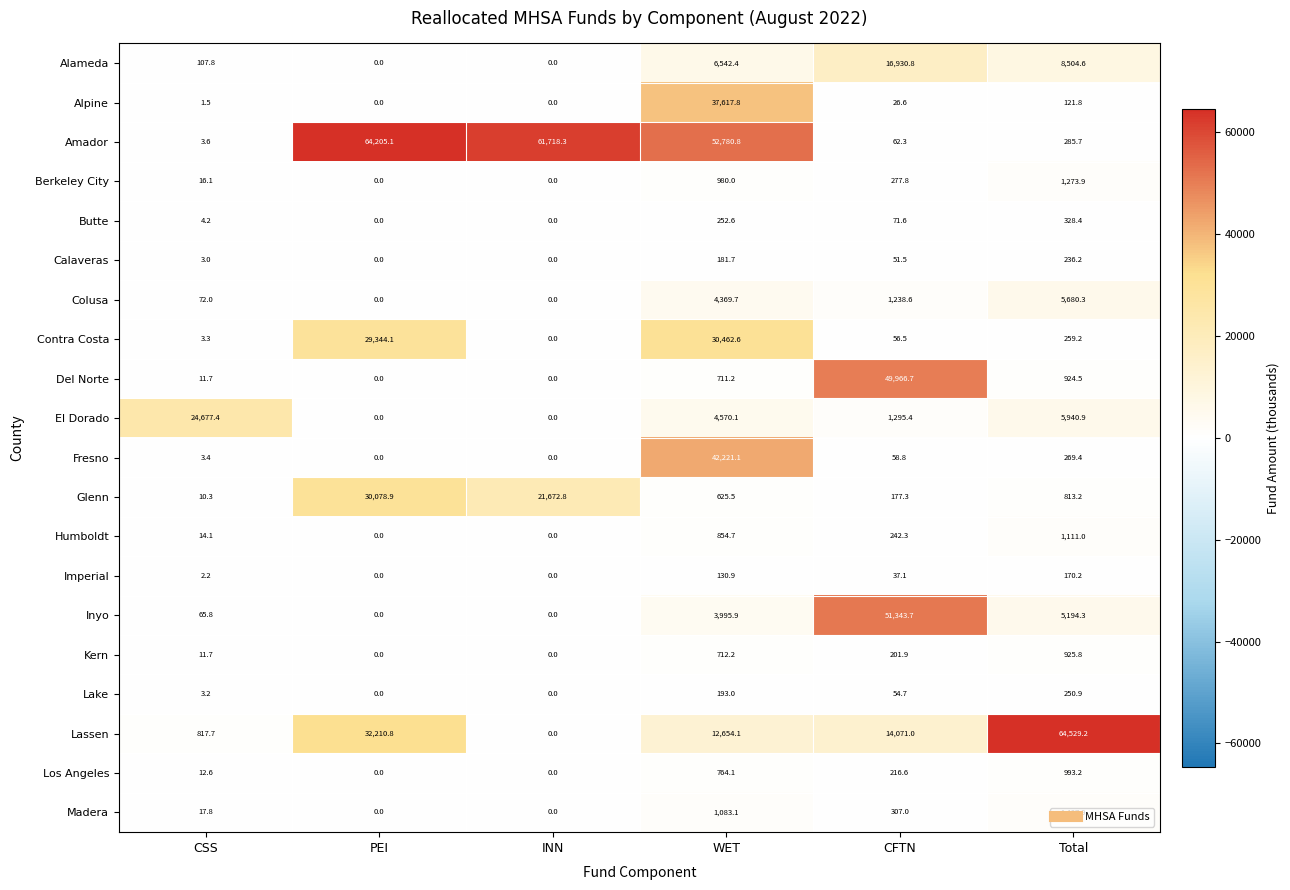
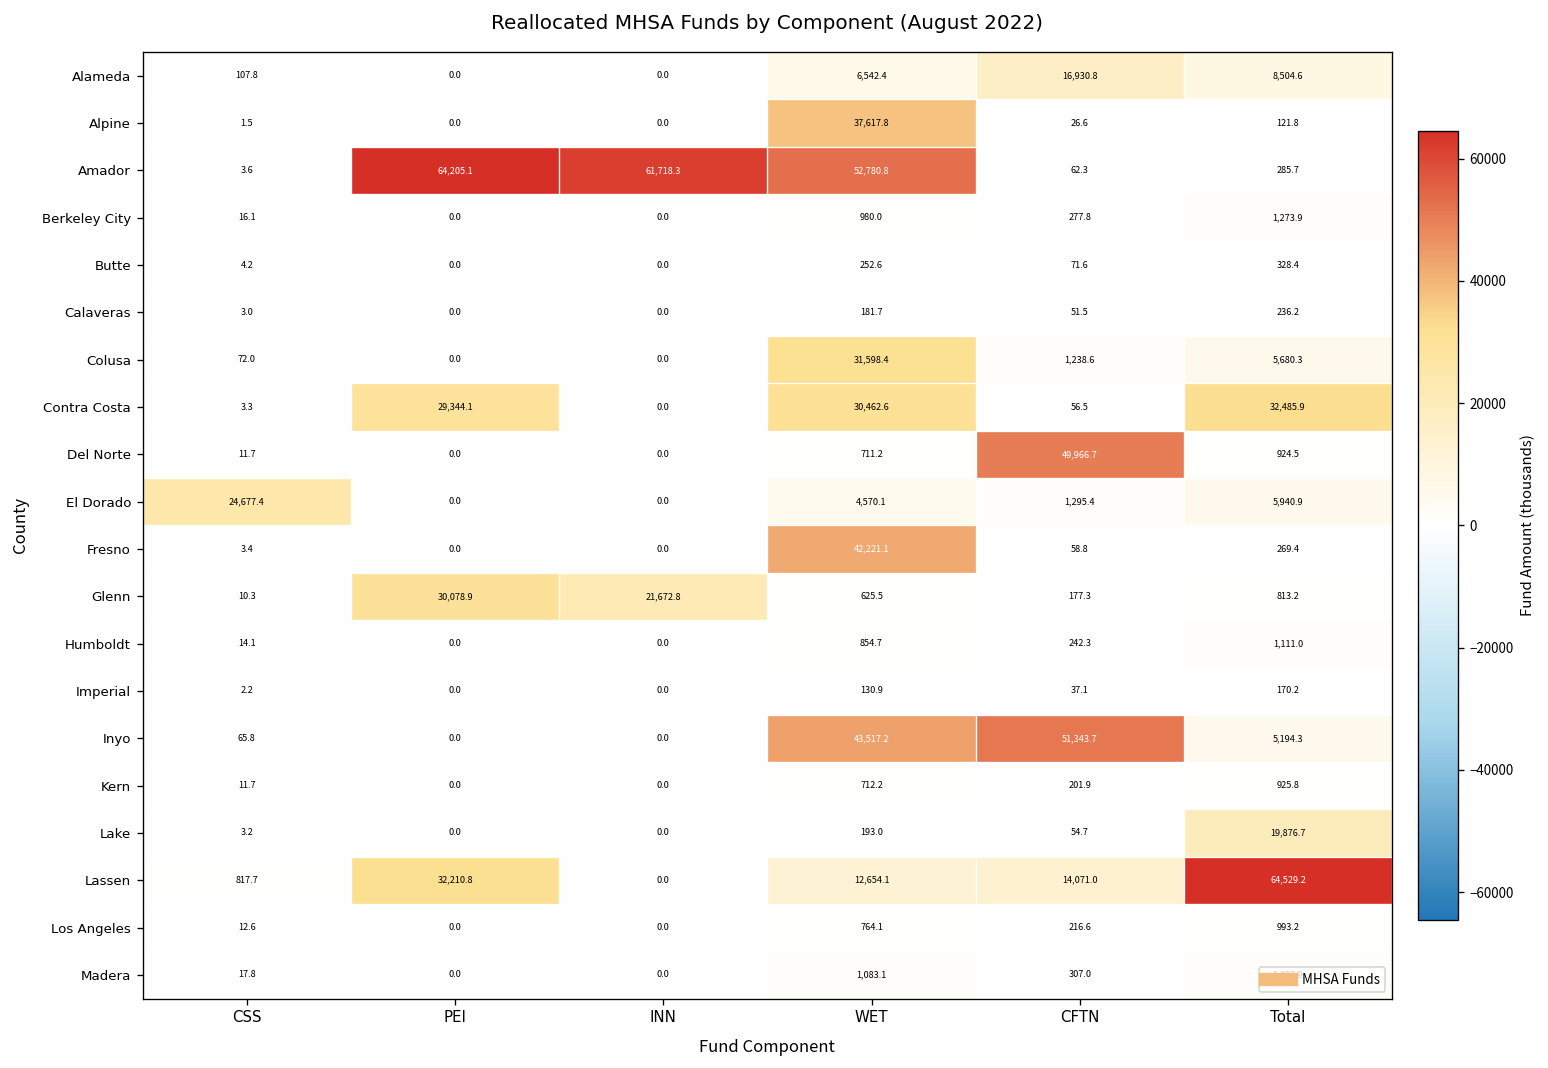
  {
    "Alameda": {
      "CSS": "107.8",
      "PEI": "0.0",
      "INN": "0.0",
      "WET": "6,542.4",
      "CFTN": "16,930.8",
      "Total": "8,504.6"
    },
    "Alpine": {
      "CSS": "1.5",
      "PEI": "0.0",
      "INN": "0.0",
      "WET": "37,617.8",
      "CFTN": "26.6",
      "Total": "121.8"
    },
    "Amador": {
      "CSS": "3.6",
      "PEI": "64,205.1",
      "INN": "61,718.3",
      "WET": "52,780.8",
      "CFTN": "62.3",
      "Total": "285.7"
    },
    "Berkeley City": {
      "CSS": "16.1",
      "PEI": "0.0",
      "INN": "0.0",
      "WET": "980.0",
      "CFTN": "277.8",
      "Total": "1,273.9"
    },
    "Butte": {
      "CSS": "4.2",
      "PEI": "0.0",
      "INN": "0.0",
      "WET": "252.6",
      "CFTN": "71.6",
      "Total": "328.4"
    },
    "Calaveras": {
      "CSS": "3.0",
      "PEI": "0.0",
      "INN": "0.0",
      "WET": "181.7",
      "CFTN": "51.5",
      "Total": "236.2"
    },
    "Colusa": {
      "CSS": "72.0",
      "PEI": "0.0",
      "INN": "0.0",
-     "WET": "4,369.7",
+     "WET": "31,598.4",
      "CFTN": "1,238.6",
      "Total": "5,680.3"
    },
    "Contra Costa": {
      "CSS": "3.3",
      "PEI": "29,344.1",
      "INN": "0.0",
      "WET": "30,462.6",
      "CFTN": "56.5",
-     "Total": "259.2"
+     "Total": "32,485.9"
    },
    "Del Norte": {
      "CSS": "11.7",
      "PEI": "0.0",
      "INN": "0.0",
      "WET": "711.2",
      "CFTN": "49,966.7",
      "Total": "924.5"
    },
    "El Dorado": {
      "CSS": "24,677.4",
      "PEI": "0.0",
      "INN": "0.0",
      "WET": "4,570.1",
      "CFTN": "1,295.4",
      "Total": "5,940.9"
    },
    "Fresno": {
      "CSS": "3.4",
      "PEI": "0.0",
      "INN": "0.0",
      "WET": "42,221.1",
      "CFTN": "58.8",
      "Total": "269.4"
    },
    "Glenn": {
      "CSS": "10.3",
      "PEI": "30,078.9",
      "INN": "21,672.8",
      "WET": "625.5",
      "CFTN": "177.3",
      "Total": "813.2"
    },
    "Humboldt": {
      "CSS": "14.1",
      "PEI": "0.0",
      "INN": "0.0",
      "WET": "854.7",
      "CFTN": "242.3",
      "Total": "1,111.0"
    },
    "Imperial": {
      "CSS": "2.2",
      "PEI": "0.0",
      "INN": "0.0",
      "WET": "130.9",
      "CFTN": "37.1",
      "Total": "170.2"
    },
    "Inyo": {
      "CSS": "65.8",
      "PEI": "0.0",
      "INN": "0.0",
-     "WET": "3,995.9",
+     "WET": "43,517.2",
      "CFTN": "51,343.7",
      "Total": "5,194.3"
    },
    "Kern": {
      "CSS": "11.7",
      "PEI": "0.0",
      "INN": "0.0",
      "WET": "712.2",
      "CFTN": "201.9",
      "Total": "925.8"
    },
    "Lake": {
      "CSS": "3.2",
      "PEI": "0.0",
      "INN": "0.0",
      "WET": "193.0",
      "CFTN": "54.7",
-     "Total": "250.9"
+     "Total": "19,876.7"
    },
    "Lassen": {
      "CSS": "817.7",
      "PEI": "32,210.8",
      "INN": "0.0",
      "WET": "12,654.1",
      "CFTN": "14,071.0",
      "Total": "64,529.2"
    },
    "Los Angeles": {
      "CSS": "12.6",
      "PEI": "0.0",
      "INN": "0.0",
      "WET": "764.1",
      "CFTN": "216.6",
      "Total": "993.2"
    },
    "Madera": {
      "CSS": "17.8",
      "PEI": "0.0",
      "INN": "0.0",
      "WET": "1,083.1",
      "CFTN": "307.0"
    }
  }
